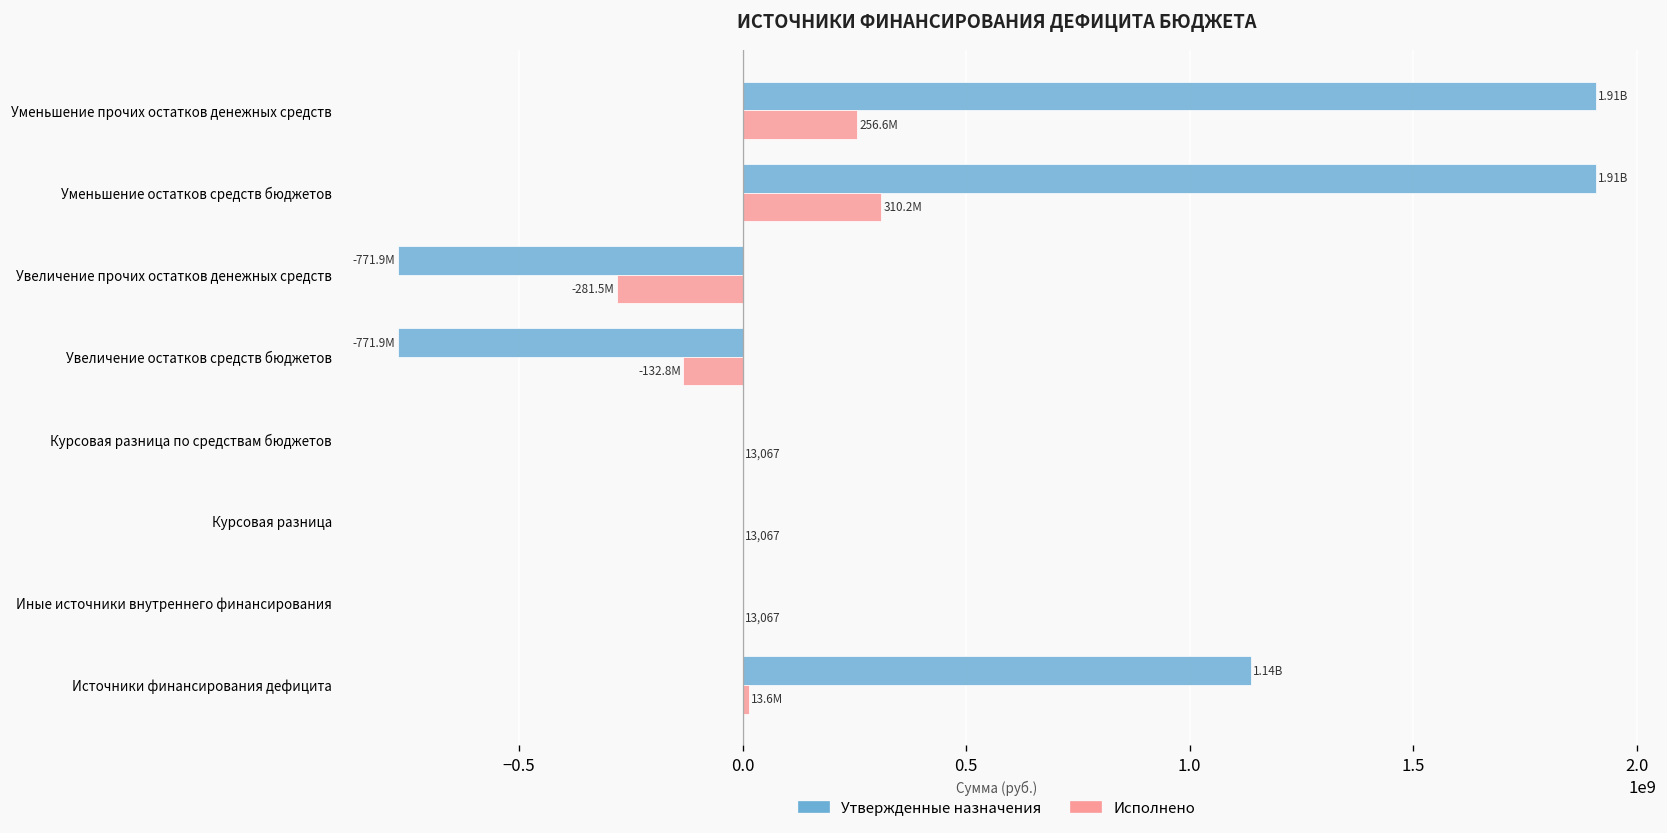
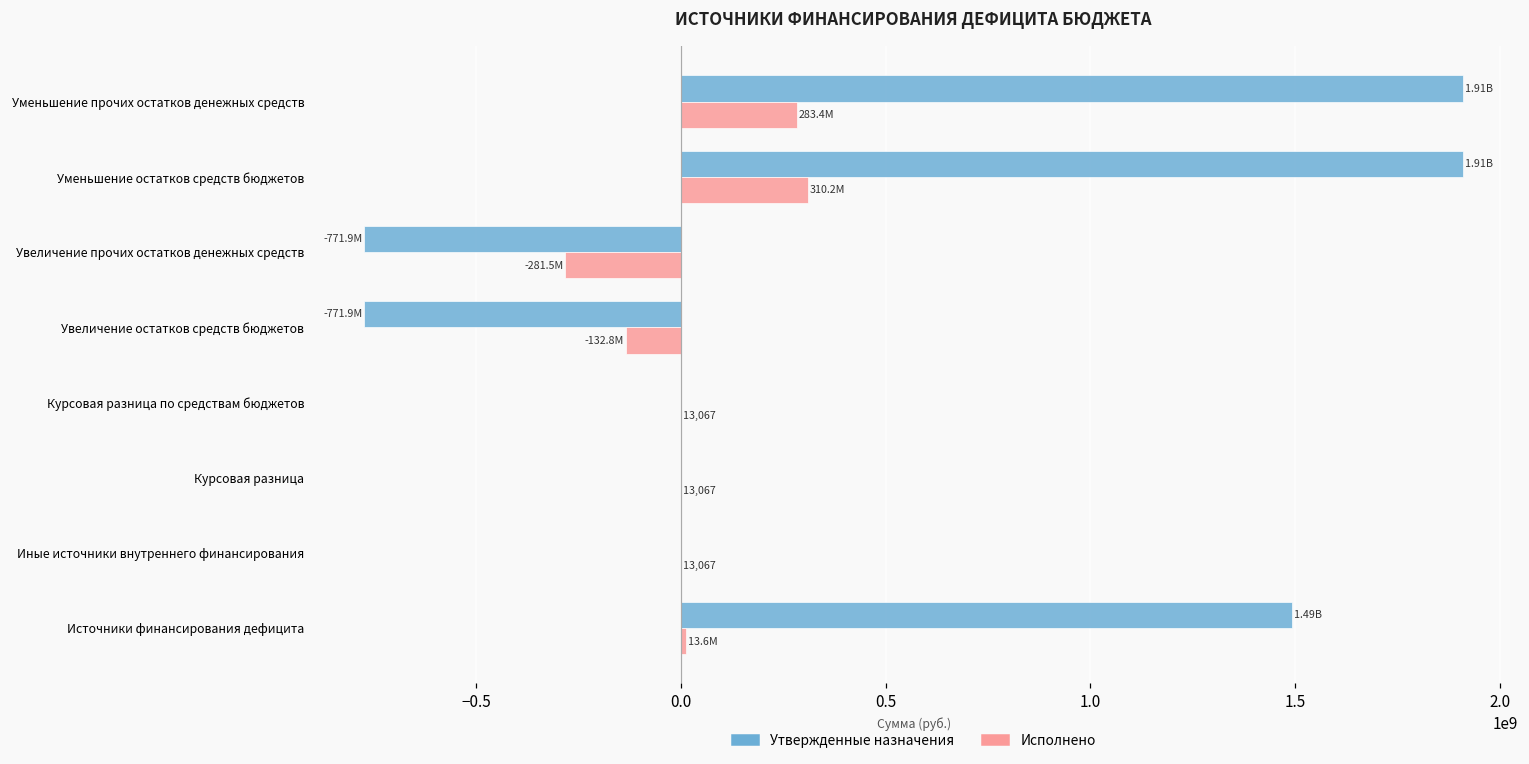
  {
    "Утвержденные назначения": {
      "Уменьшение прочих остатков денежных средств": "1.91B",
      "Уменьшение остатков средств бюджетов": "1.91B",
      "Увеличение прочих остатков денежных средств": "-771.9M",
      "Увеличение остатков средств бюджетов": "-771.9M",
-     "Источники финансирования дефицита": "1.14B"
+     "Источники финансирования дефицита": "1.49B"
    },
    "Исполнено": {
-     "Уменьшение прочих остатков денежных средств": "256.6M",
+     "Уменьшение прочих остатков денежных средств": "283.4M",
      "Уменьшение остатков средств бюджетов": "310.2M",
      "Увеличение прочих остатков денежных средств": "-281.5M",
      "Увеличение остатков средств бюджетов": "-132.8M",
      "Курсовая разница по средствам бюджетов": "13,067",
      "Курсовая разница": "13,067",
      "Иные источники внутреннего финансирования": "13,067",
      "Источники финансирования дефицита": "13.6M"
    }
  }
